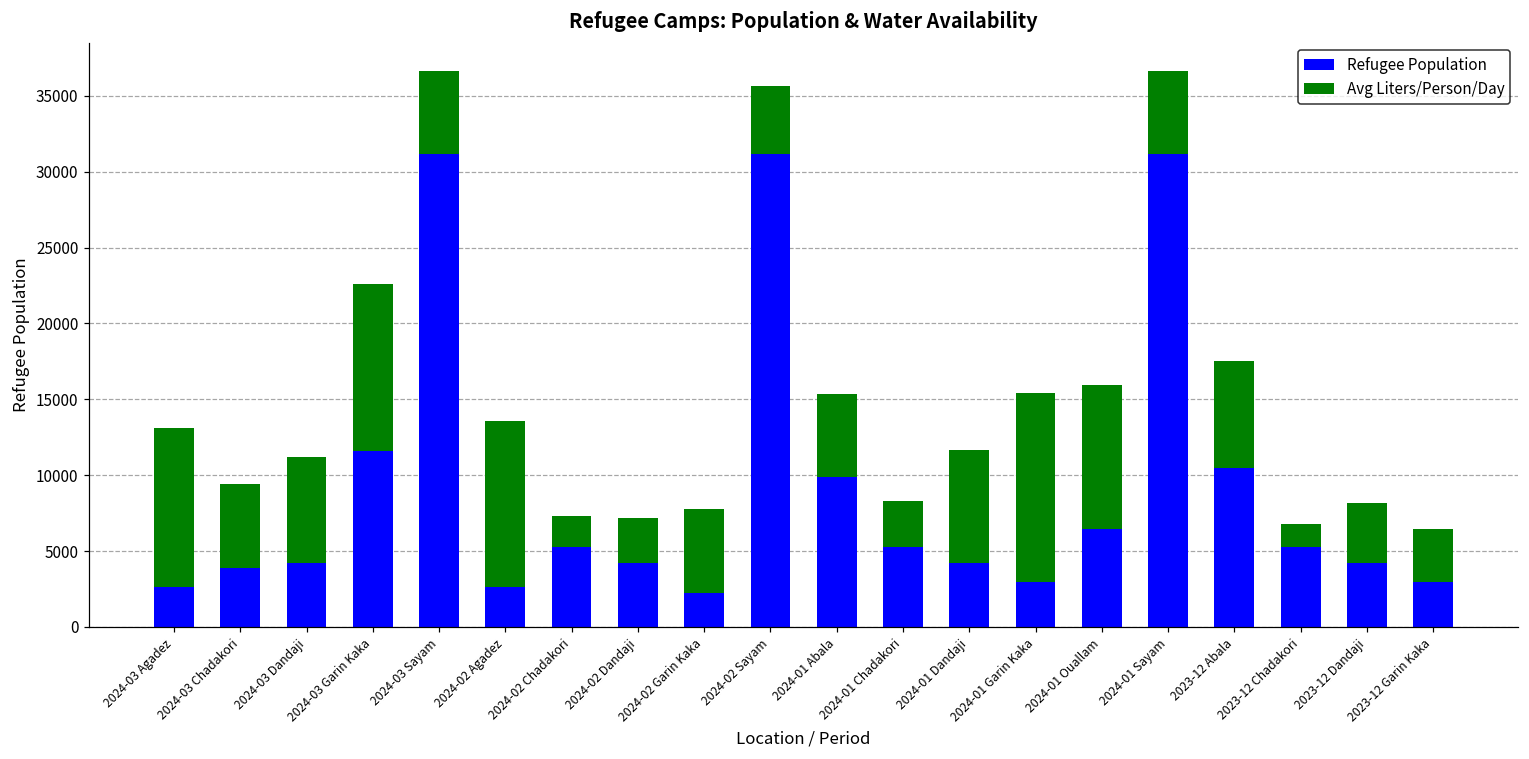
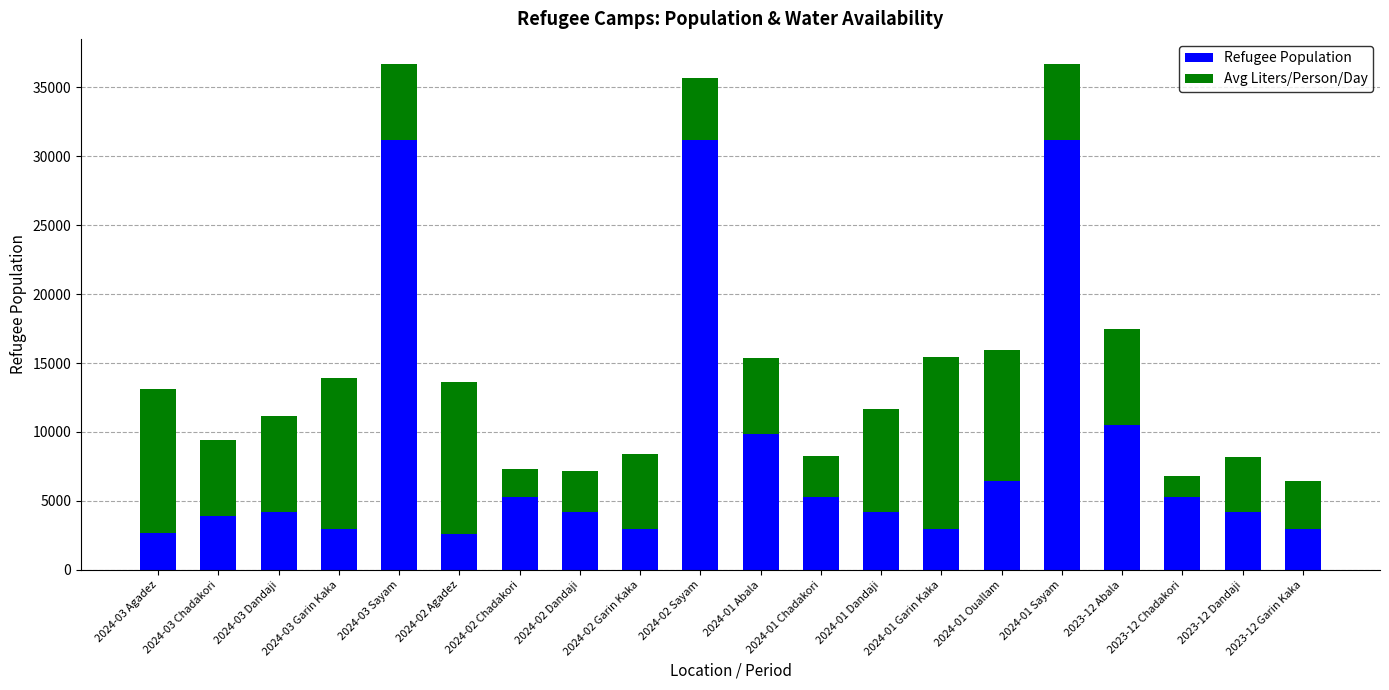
  {
    "Refugee Population": {
      "2024-03 Agadez": 2600,
      "2024-03 Chadakori": 3900,
      "2024-03 Dandaji": 4200,
-     "2024-03 Garin Kaka": 11600,
+     "2024-03 Garin Kaka": 2900,
      "2024-03 Sayam": 31200,
      "2024-02 Agadez": 2600,
      "2024-02 Chadakori": 5300,
      "2024-02 Dandaji": 4200,
-     "2024-02 Garin Kaka": 2300,
+     "2024-02 Garin Kaka": 2900,
      "2024-02 Sayam": 31200,
      "2024-01 Abala": 9900,
      "2024-01 Chadakori": 5300,
      "2024-01 Dandaji": 4200,
      "2024-01 Garin Kaka": 2900,
      "2024-01 Ouallam": 6400,
      "2024-01 Sayam": 31200,
      "2023-12 Abala": 10500,
      "2023-12 Chadakori": 5300,
      "2023-12 Dandaji": 4200,
      "2023-12 Garin Kaka": 2900
    },
    "Avg Liters/Person/Day": {
      "2024-03 Agadez": 10500,
      "2024-03 Chadakori": 5500,
      "2024-03 Dandaji": 7000,
      "2024-03 Garin Kaka": 11000,
      "2024-03 Sayam": 5500,
      "2024-02 Agadez": 11000,
      "2024-02 Chadakori": 2000,
      "2024-02 Dandaji": 3000,
      "2024-02 Garin Kaka": 5500,
      "2024-02 Sayam": 4500,
      "2024-01 Abala": 5500,
      "2024-01 Chadakori": 3000,
      "2024-01 Dandaji": 7500,
      "2024-01 Garin Kaka": 12500,
      "2024-01 Ouallam": 9500,
      "2024-01 Sayam": 5500,
      "2023-12 Abala": 7000,
      "2023-12 Chadakori": 1500,
      "2023-12 Dandaji": 4000,
      "2023-12 Garin Kaka": 3500
    }
  }
